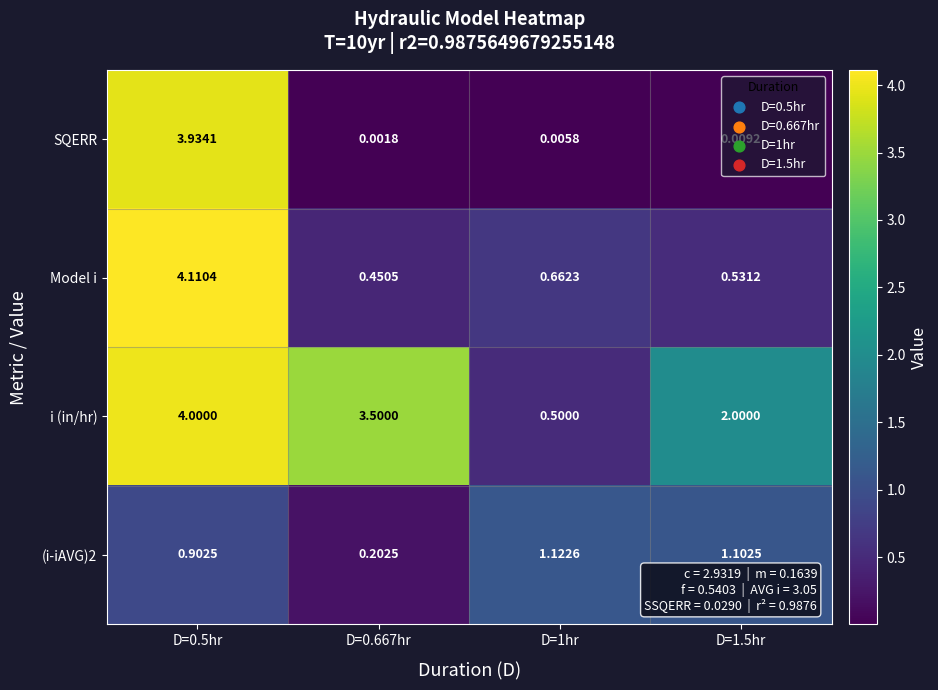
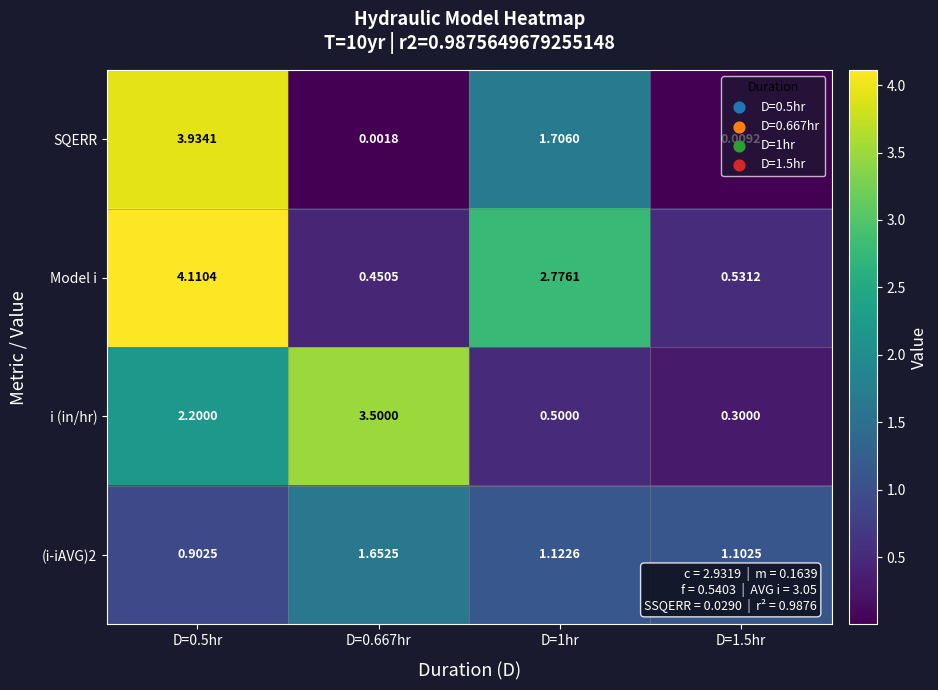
  {
    "SQERR": {
      "D=0.5hr": 3.9341,
      "D=0.667hr": 0.0018,
-     "D=1hr": 0.0058
+     "D=1hr": 1.7060
    },
    "Model i": {
      "D=0.5hr": 4.1104,
      "D=0.667hr": 0.4505,
-     "D=1hr": 0.6623,
+     "D=1hr": 2.7761,
      "D=1.5hr": 0.5312
    },
    "i (in/hr)": {
-     "D=0.5hr": 4.0000,
+     "D=0.5hr": 2.2000,
      "D=0.667hr": 3.5000,
      "D=1hr": 0.5000,
-     "D=1.5hr": 2.0000
+     "D=1.5hr": 0.3000
    },
    "(i-iAVG)2": {
      "D=0.5hr": 0.9025,
-     "D=0.667hr": 0.2025,
+     "D=0.667hr": 1.6525,
      "D=1hr": 1.1226,
      "D=1.5hr": 1.1025
    }
  }
